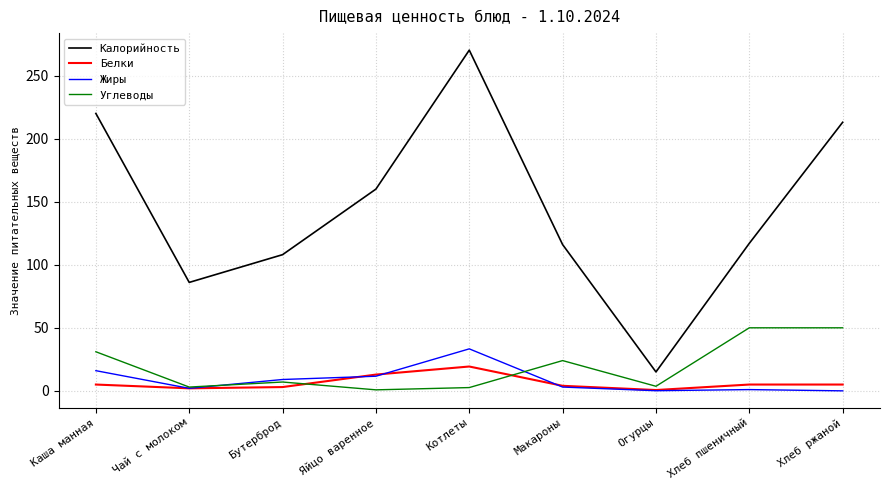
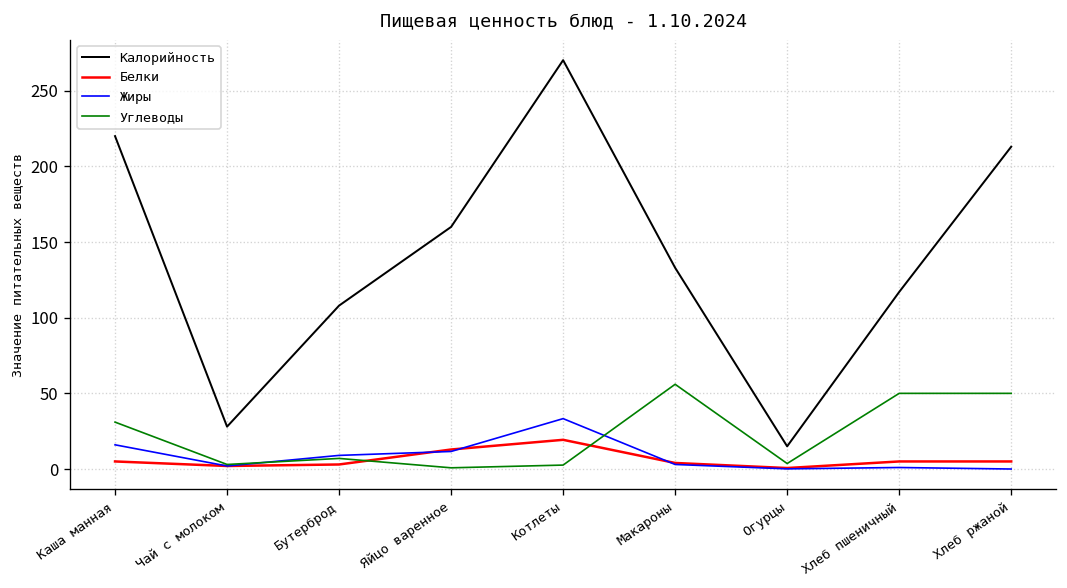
  {
    "Калорийность": {
      "Каша манная": 220,
-     "Чай с молоком": 86,
+     "Чай с молоком": 28,
      "Бутерброд": 108,
      "Яйцо варенное": 160,
      "Котлеты": 270,
-     "Макароны": 116,
+     "Макароны": 133,
      "Огурцы": 15,
      "Хлеб пшеничный": 117,
      "Хлеб ржаной": 213
    },
    "Белки": {
      "Каша манная": 5,
      "Бутерброд": 3,
      "Котлеты": 19,
      "Хлеб пшеничный": 5,
      "Хлеб ржаной": 5
    },
    "Жиры": {
      "Каша манная": 16,
      "Котлеты": 33,
      "Хлеб пшеничный": 1,
      "Хлеб ржаной": 0
    },
    "Углеводы": {
      "Каша манная": 31,
      "Яйцо варенное": 1,
      "Котлеты": 3,
-     "Макароны": 24,
+     "Макароны": 56,
      "Огурцы": 4,
      "Хлеб пшеничный": 50,
      "Хлеб ржаной": 50
    }
  }
